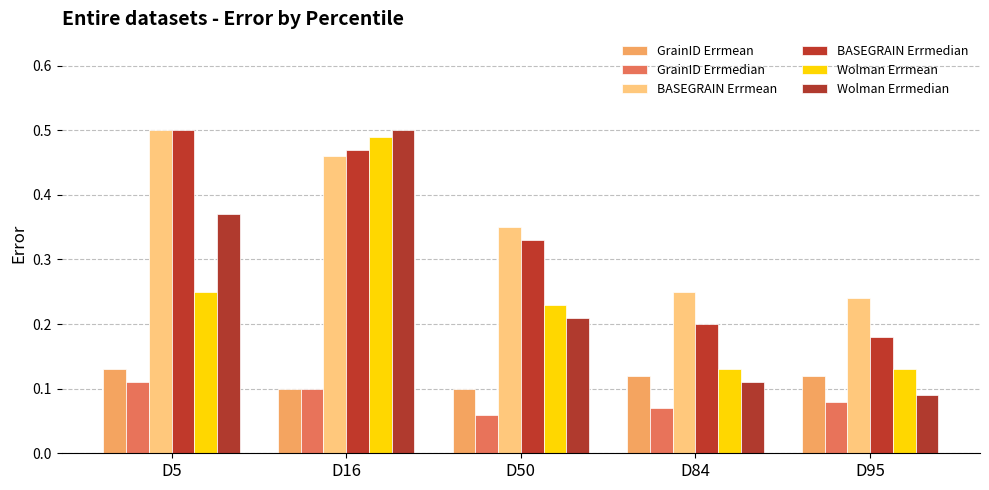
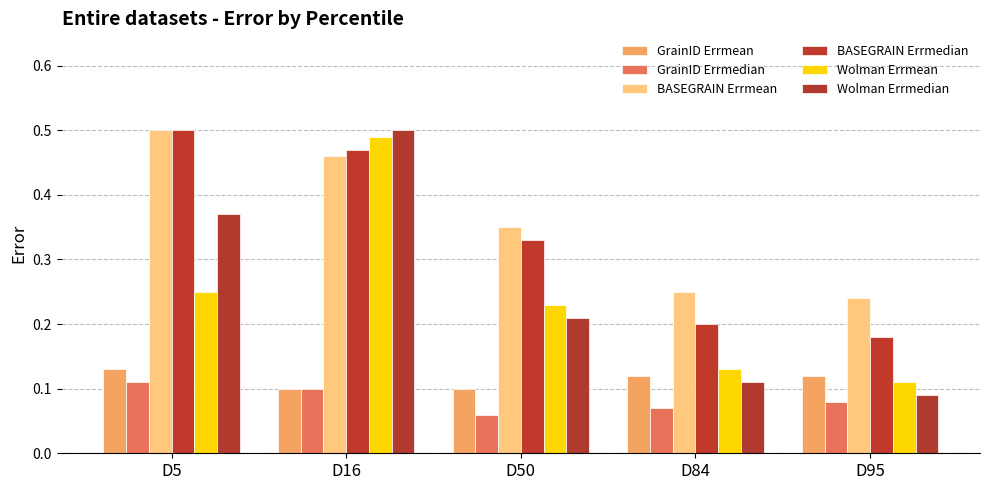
  {
    "Wolman Errmean": {
      "D5": 0.25,
      "D16": 0.49,
      "D50": 0.23,
      "D84": 0.13,
-     "D95": 0.13
+     "D95": 0.11
    }
  }
